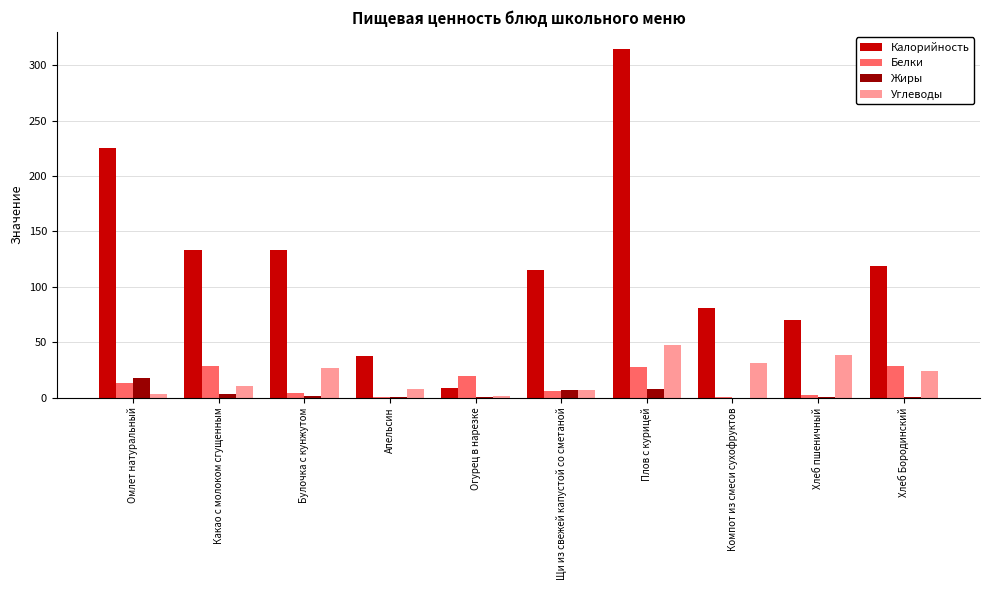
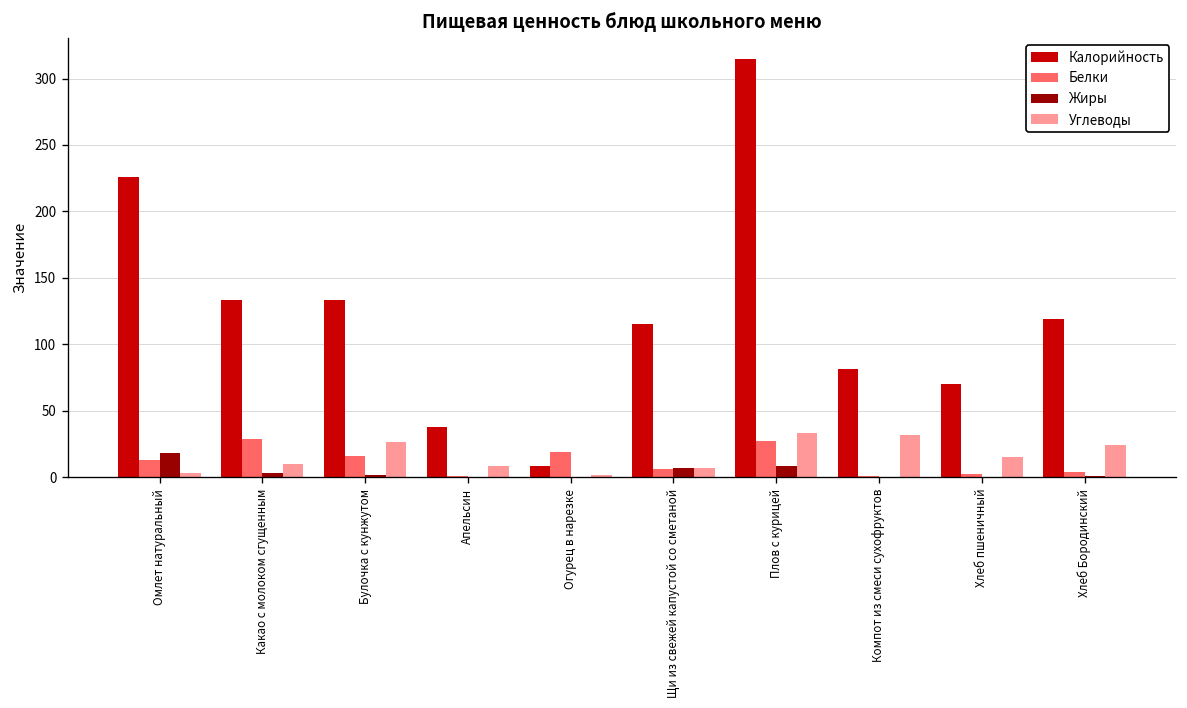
  {
    "Белки": {
      "Омлет натуральный": 13,
      "Какао с молоком сгущенным": 28,
-     "Булочка с кунжутом": 4,
+     "Булочка с кунжутом": 16,
      "Огурец в нарезке": 19,
      "Щи из свежей капустой со сметаной": 6,
      "Плов с курицей": 27,
      "Хлеб пшеничный": 2,
-     "Хлеб Бородинский": 28
+     "Хлеб Бородинский": 4
    },
    "Углеводы": {
      "Омлет натуральный": 3,
      "Какао с молоком сгущенным": 10,
      "Булочка с кунжутом": 27,
      "Апельсин": 8,
      "Щи из свежей капустой со сметаной": 7,
-     "Плов с курицей": 47,
+     "Плов с курицей": 33,
      "Компот из смеси сухофруктов": 32,
-     "Хлеб пшеничный": 39,
+     "Хлеб пшеничный": 15,
      "Хлеб Бородинский": 24
    }
  }
